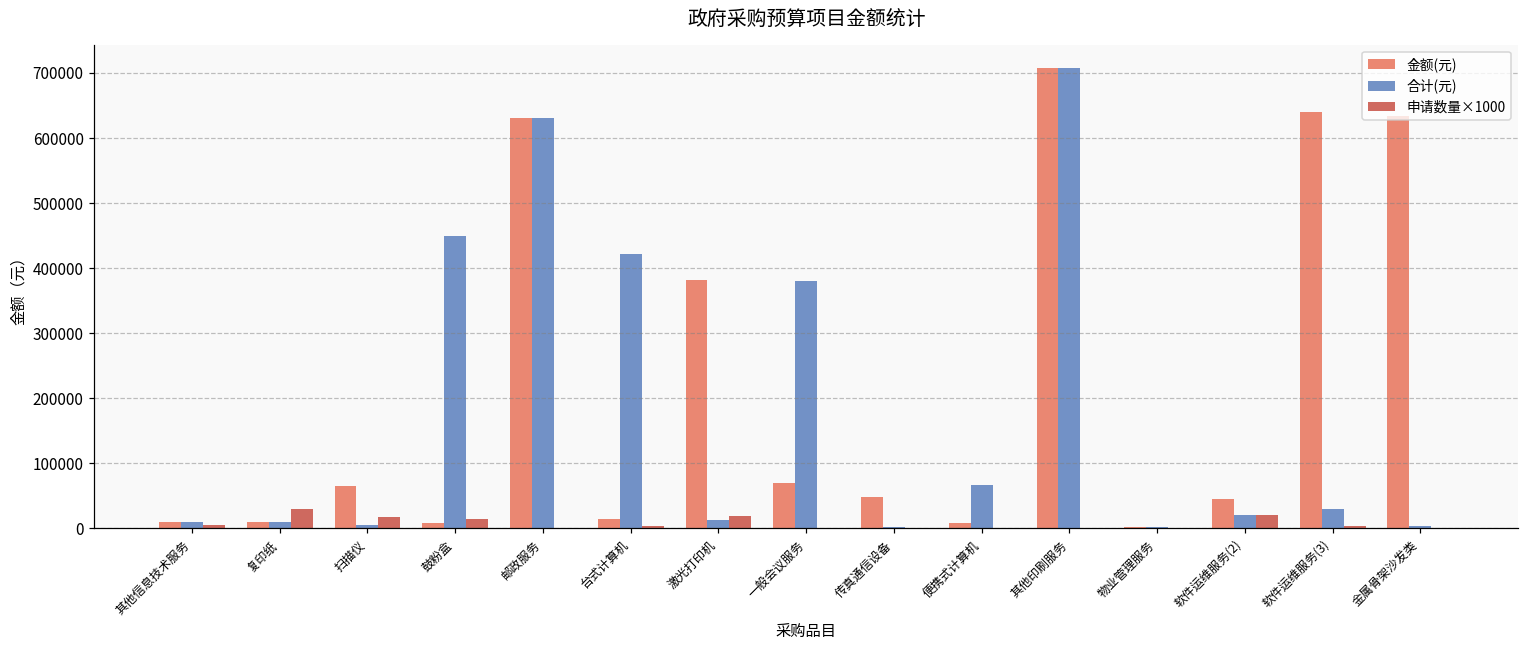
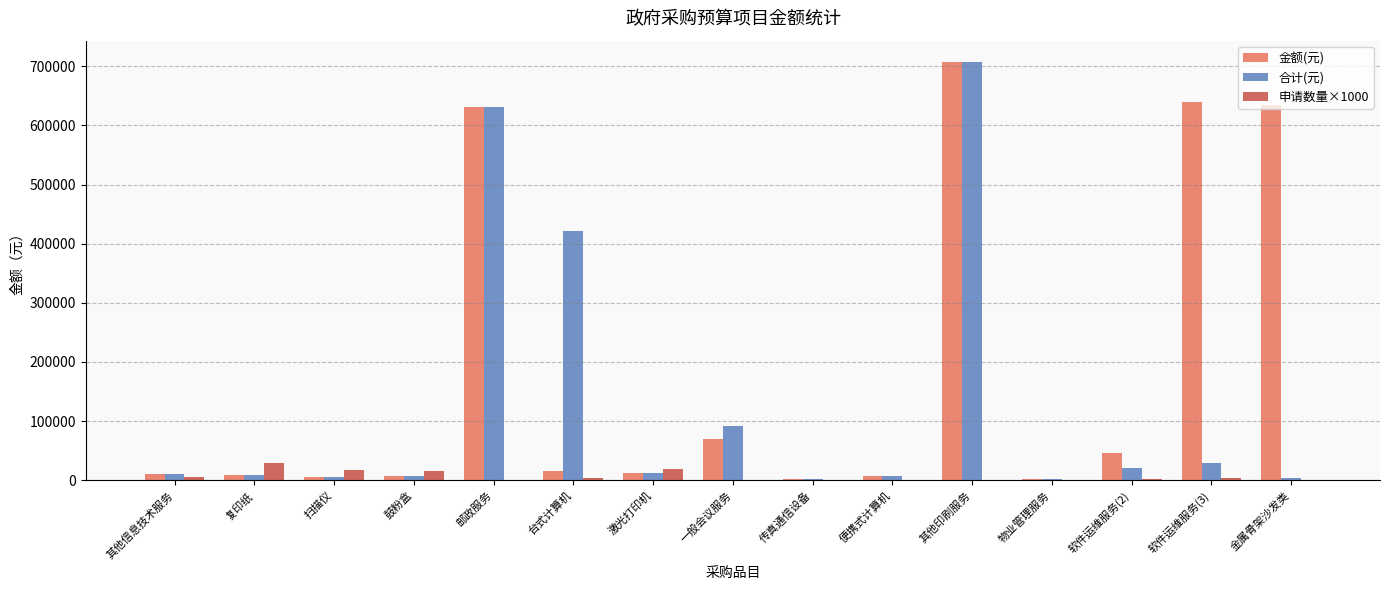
  {
    "金额(元)": {
      "其他信息技术服务": 10000,
      "复印纸": 10000,
-     "扫描仪": 60000,
+     "扫描仪": 10000,
      "鼓粉盒": 10000,
      "邮政服务": 630000,
      "台式计算机": 20000,
-     "激光打印机": 380000,
+     "激光打印机": 10000,
      "一般会议服务": 70000,
-     "传真通信设备": 50000,
+     "传真通信设备": 0,
      "便携式计算机": 10000,
      "其他印刷服务": 710000,
      "软件运维服务(2)": 50000,
      "软件运维服务(3)": 640000
    },
    "合计(元)": {
      "其他信息技术服务": 10000,
      "复印纸": 10000,
      "扫描仪": 10000,
-     "鼓粉盒": 450000,
+     "鼓粉盒": 10000,
      "邮政服务": 630000,
      "台式计算机": 420000,
      "激光打印机": 10000,
-     "一般会议服务": 380000,
-     "便携式计算机": 70000,
+     "一般会议服务": 90000,
+     "便携式计算机": 10000,
      "其他印刷服务": 710000,
      "软件运维服务(2)": 20000,
      "软件运维服务(3)": 30000
    },
    "申请数量×1000": {
      "其他信息技术服务": 10000,
      "复印纸": 30000,
      "扫描仪": 20000,
      "鼓粉盒": 20000,
      "激光打印机": 20000,
-     "软件运维服务(2)": 20000
+     "软件运维服务(2)": 0
    }
  }
